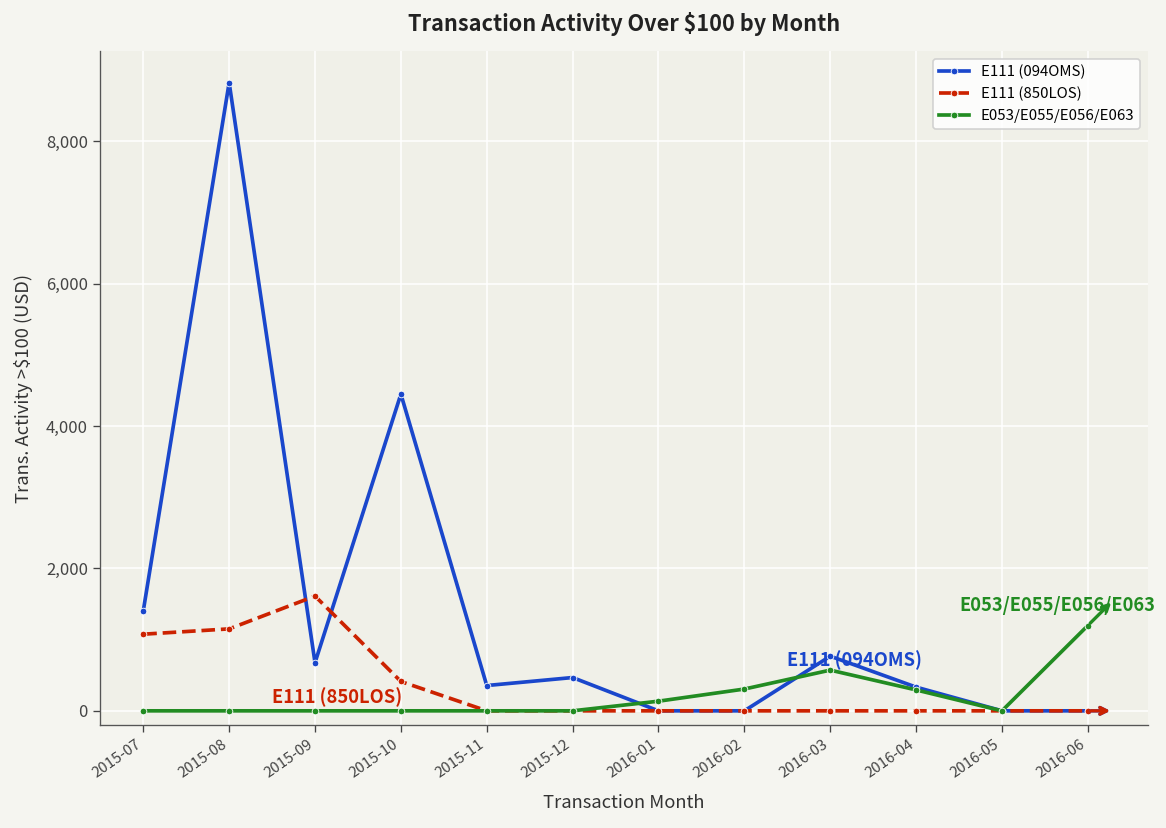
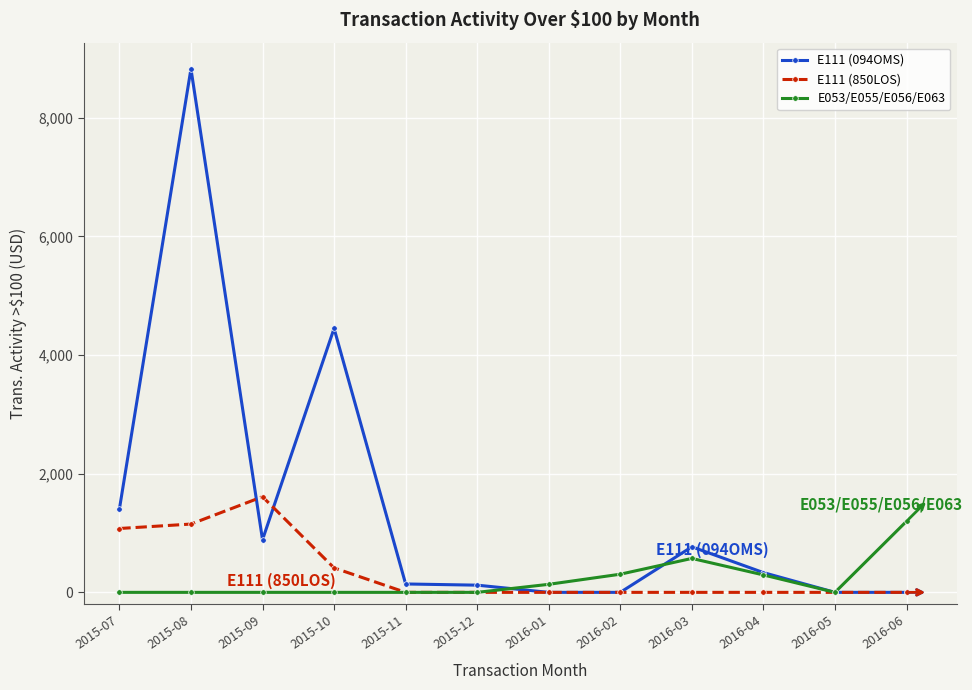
  {
    "E111 (094OMS)": {
      "2015-07": "1,400",
      "2015-08": "8,800",
-     "2015-09": "700",
+     "2015-09": "900",
      "2015-10": "4,400",
-     "2015-11": "400",
-     "2015-12": "500"
+     "2015-11": "100",
+     "2015-12": "100"
    },
    "E111 (850LOS)": {
      "2015-07": "1,100",
      "2015-08": "1,200",
      "2015-09": "1,600",
      "2015-10": "400",
      "2016-03": "0",
      "2016-04": "0"
    },
    "E053/E055/E056/E063": {
      "2015-07": "0",
      "2015-08": "0",
      "2016-01": "100",
      "2016-02": "300",
      "2016-06": "1,200"
    }
  }
